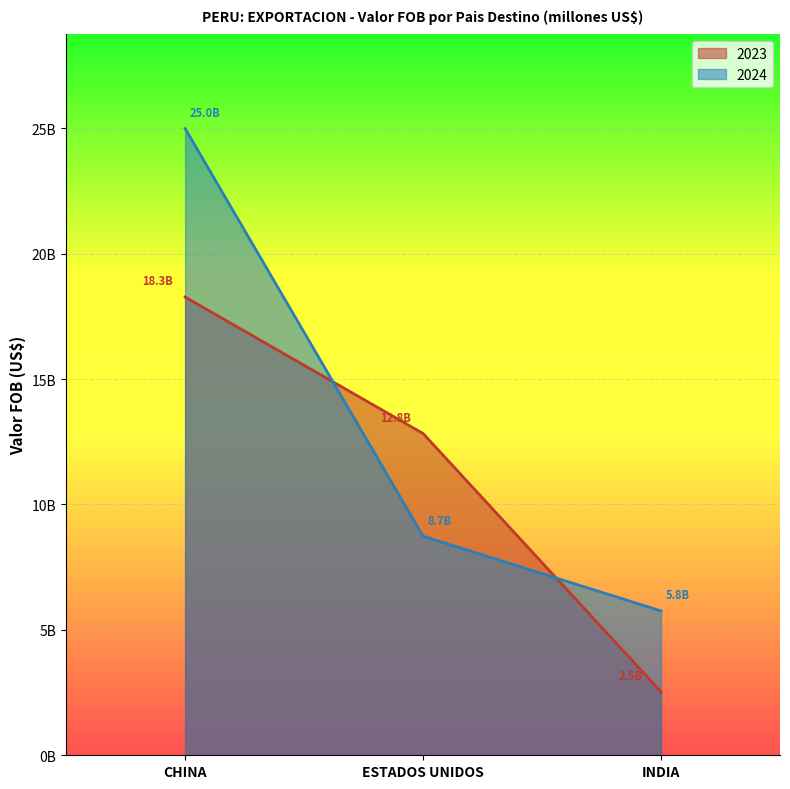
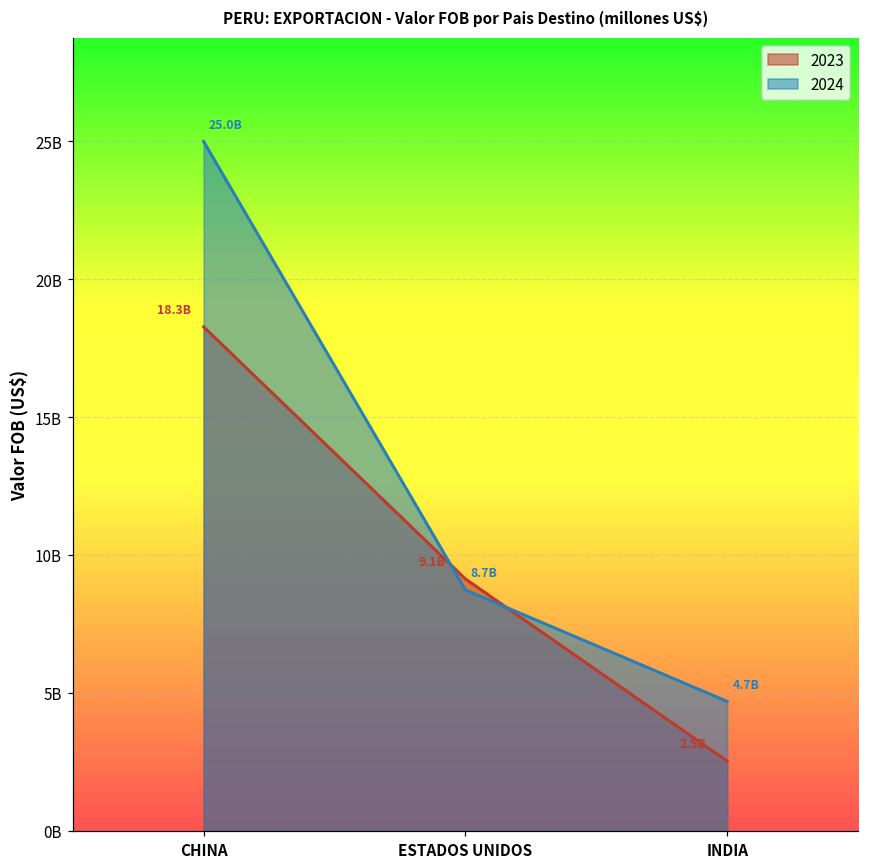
  {
    "2023": {
      "CHINA": "18.3B",
-     "ESTADOS UNIDOS": "12.8B",
+     "ESTADOS UNIDOS": "9.1B",
      "INDIA": "2.5B"
    },
    "2024": {
      "CHINA": "25.0B",
      "ESTADOS UNIDOS": "8.7B",
-     "INDIA": "5.8B"
+     "INDIA": "4.7B"
    }
  }
